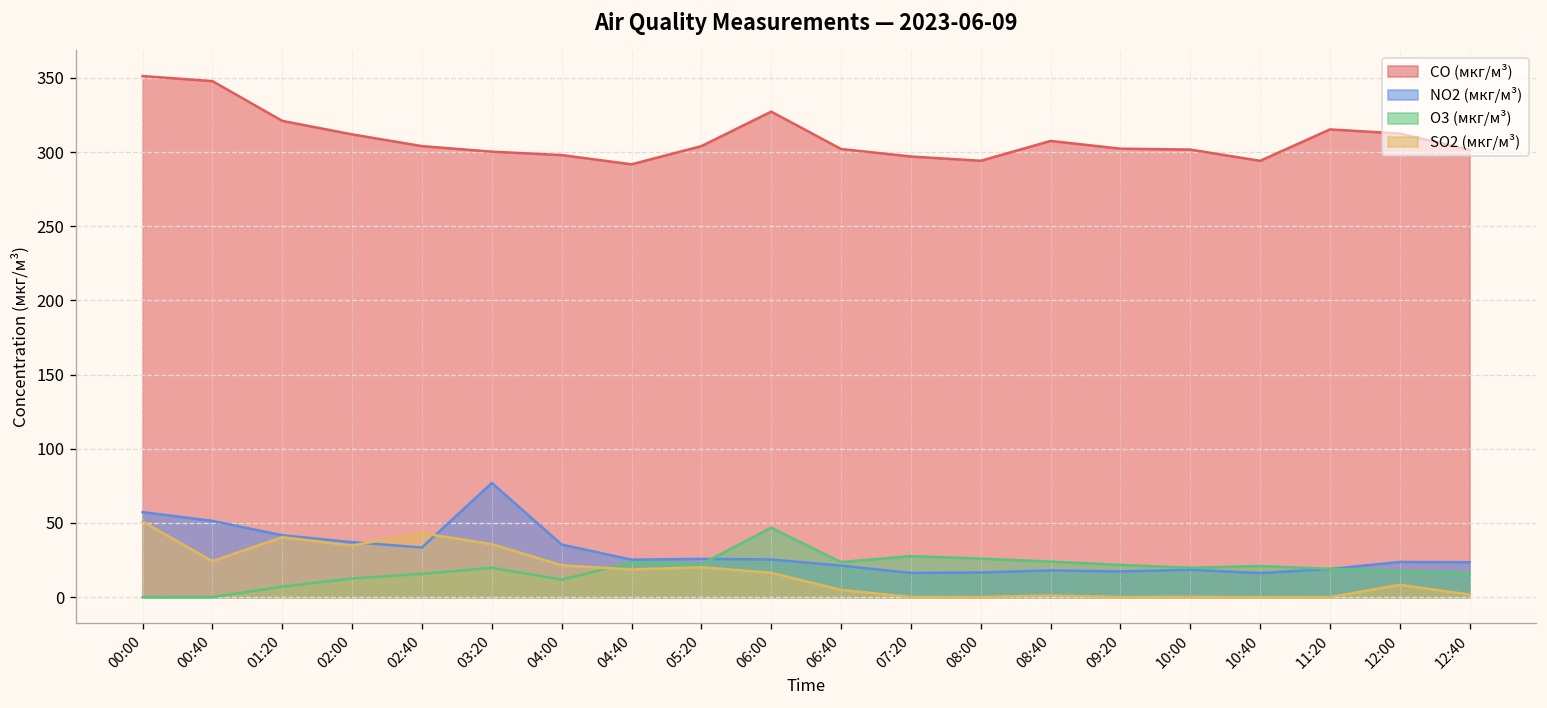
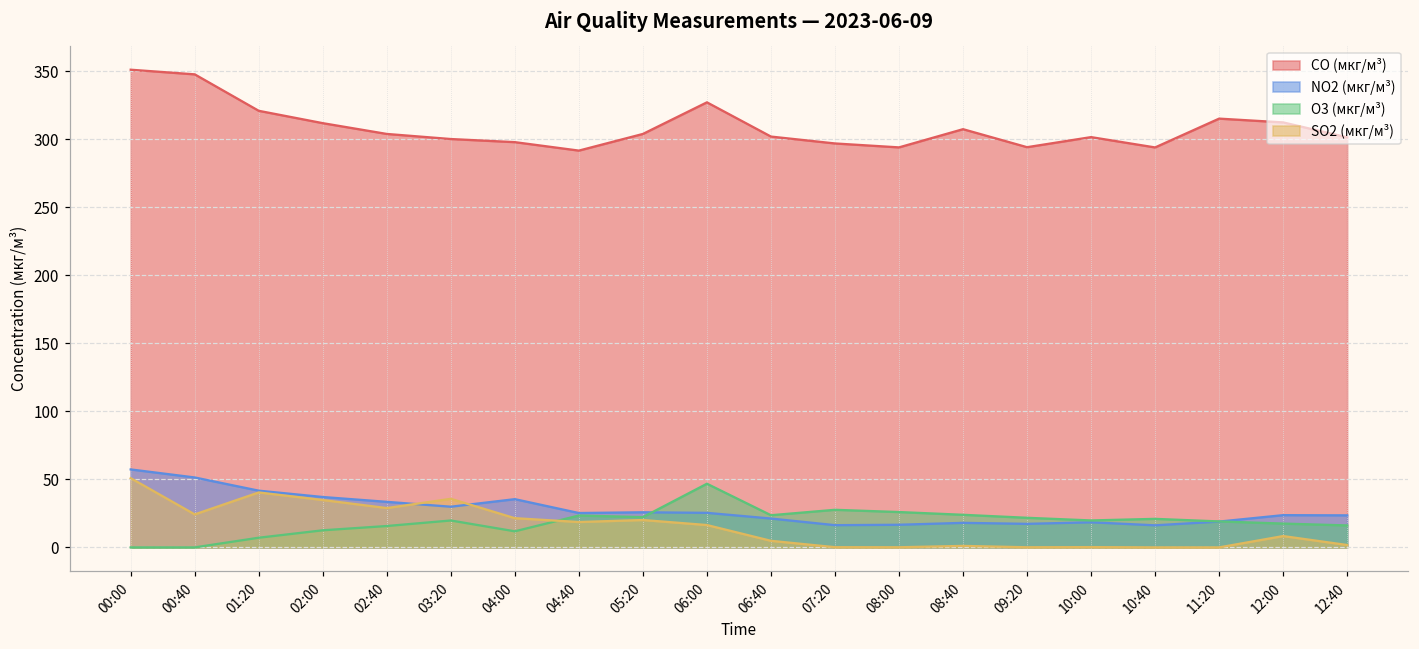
  {
    "CO (мкг/м³)": {
      "00:00": 351,
      "00:40": 348,
      "01:20": 321,
      "02:00": 312,
      "02:40": 304,
      "03:20": 300,
      "04:00": 298,
      "04:40": 292,
      "05:20": 304,
      "06:00": 327,
      "06:40": 302,
      "07:20": 297,
      "08:00": 294,
      "08:40": 308,
-     "09:20": 302,
+     "09:20": 294,
      "10:00": 302,
      "10:40": 294,
      "11:20": 315
    },
    "NO2 (мкг/м³)": {
      "00:00": 57,
      "00:40": 51,
      "02:00": 37,
      "02:40": 34,
-     "03:20": 77,
+     "03:20": 30,
      "04:00": 35,
      "05:20": 26,
      "06:00": 25,
      "06:40": 21,
      "07:20": 16,
      "08:00": 17,
      "08:40": 18,
      "09:20": 17,
      "10:40": 16,
      "12:00": 24,
      "12:40": 24
    },
    "O3 (мкг/м³)": {
      "00:00": 0,
      "00:40": 0,
      "01:20": 7,
      "02:00": 13,
      "02:40": 16,
      "03:20": 20,
      "04:00": 12,
      "05:20": 22,
      "06:00": 47,
      "06:40": 24,
      "07:20": 28,
      "08:00": 26,
      "08:40": 24,
      "09:20": 22,
      "10:40": 21,
      "12:00": 18,
      "12:40": 16
    },
    "SO2 (мкг/м³)": {
      "00:00": 51,
      "00:40": 24,
      "02:00": 35,
-     "02:40": 43,
+     "02:40": 29,
      "03:20": 36,
      "04:00": 21,
      "04:40": 19,
      "05:20": 20,
      "06:00": 16,
      "06:40": 5,
      "07:20": 0,
      "08:00": 0,
      "08:40": 1,
      "09:20": 0,
      "10:00": 0,
      "10:40": 0,
      "11:20": 0,
      "12:00": 8,
      "12:40": 2
    }
  }
